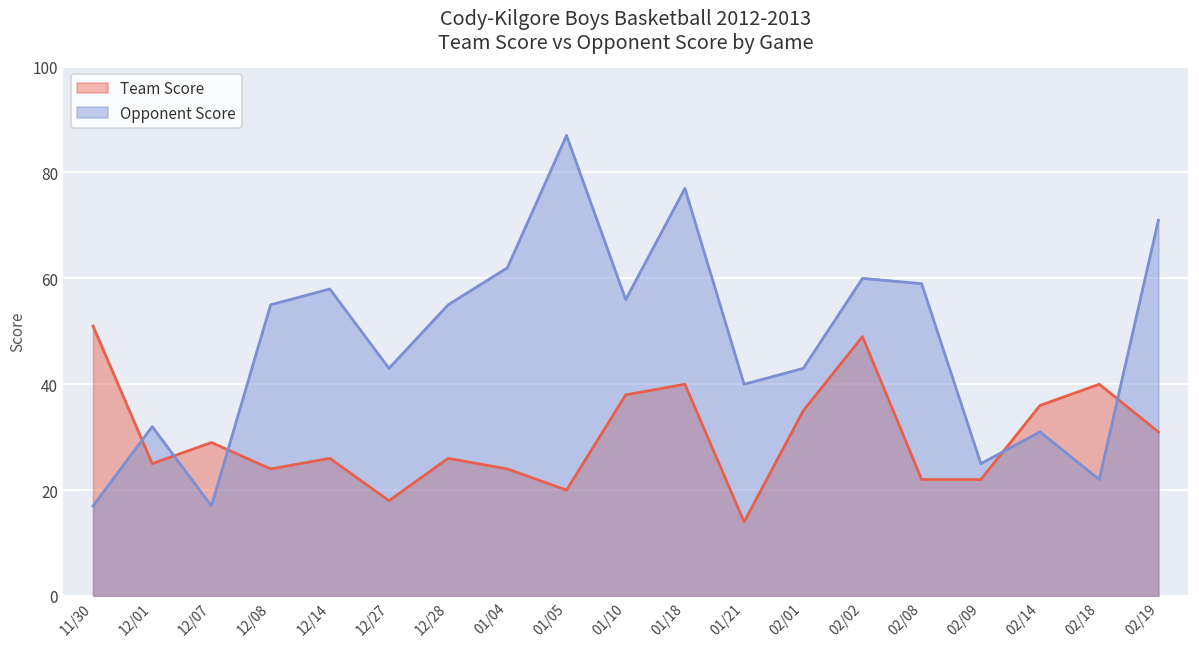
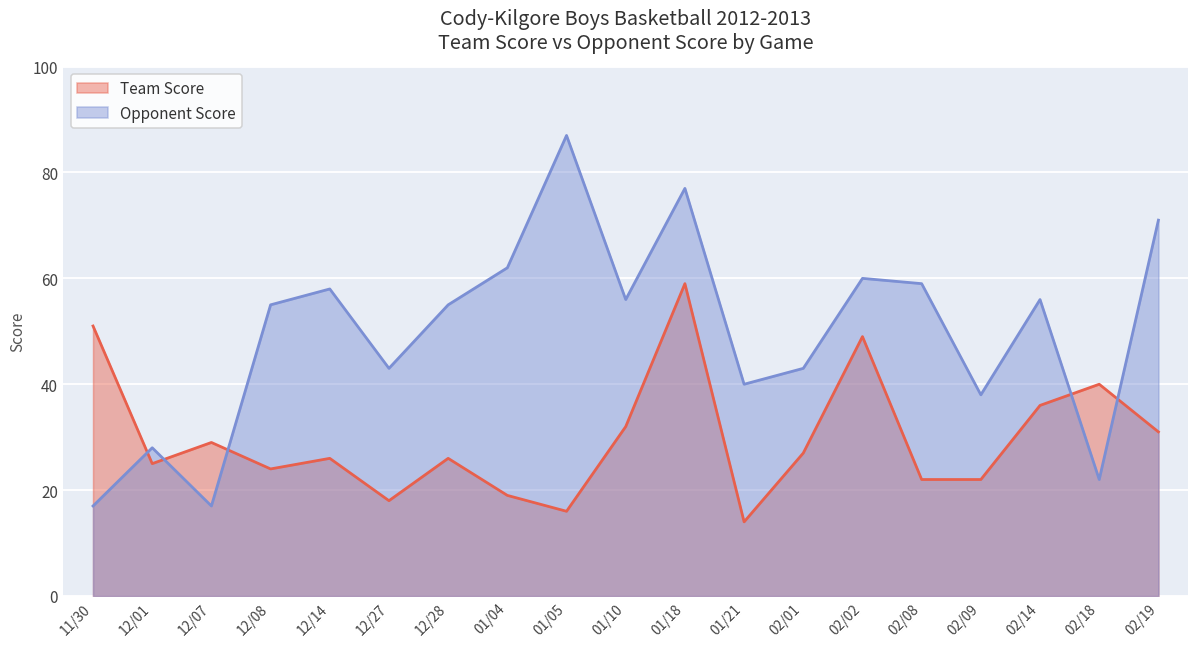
  {
    "Team Score": {
      "11/30": 51,
      "12/01": 25,
      "12/07": 29,
      "12/08": 24,
      "12/14": 26,
      "12/27": 18,
      "12/28": 26,
-     "01/04": 24,
-     "01/05": 20,
-     "01/10": 38,
-     "01/18": 40,
+     "01/04": 19,
+     "01/05": 16,
+     "01/10": 32,
+     "01/18": 59,
      "01/21": 14,
-     "02/01": 35,
+     "02/01": 27,
      "02/02": 49,
      "02/08": 22,
      "02/09": 22,
      "02/14": 36,
      "02/18": 40,
      "02/19": 31
    },
    "Opponent Score": {
      "11/30": 17,
-     "12/01": 32,
+     "12/01": 28,
      "12/07": 17,
      "12/08": 55,
      "12/14": 58,
      "12/27": 43,
      "12/28": 55,
      "01/04": 62,
      "01/05": 87,
      "01/10": 56,
      "01/18": 77,
      "01/21": 40,
      "02/01": 43,
      "02/02": 60,
      "02/08": 59,
-     "02/09": 25,
-     "02/14": 31,
+     "02/09": 38,
+     "02/14": 56,
      "02/18": 22,
      "02/19": 71
    }
  }
